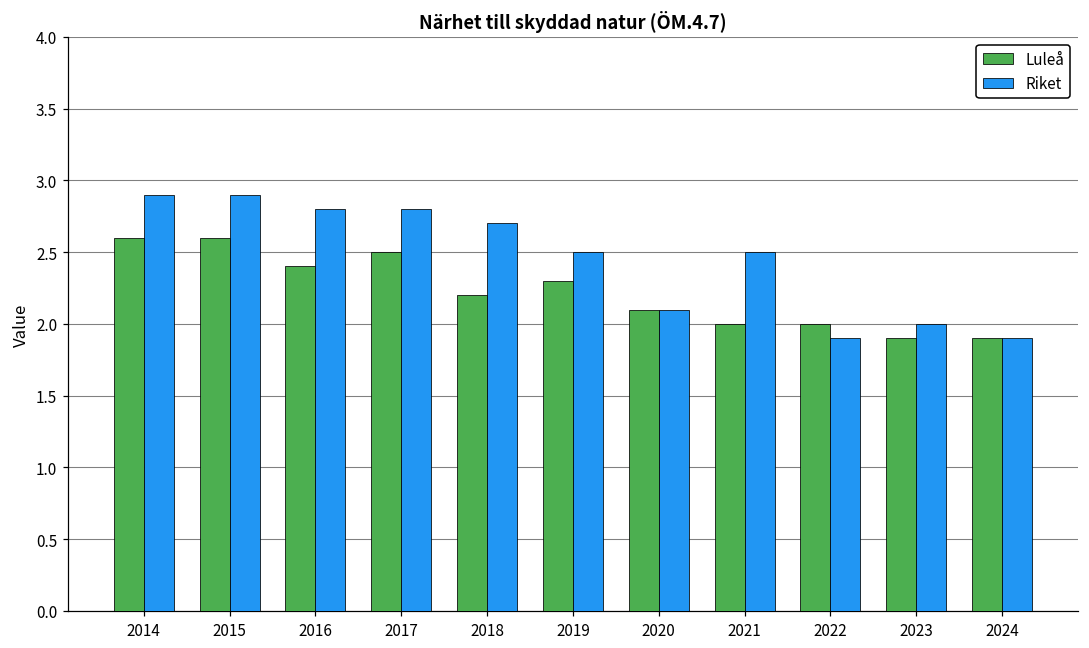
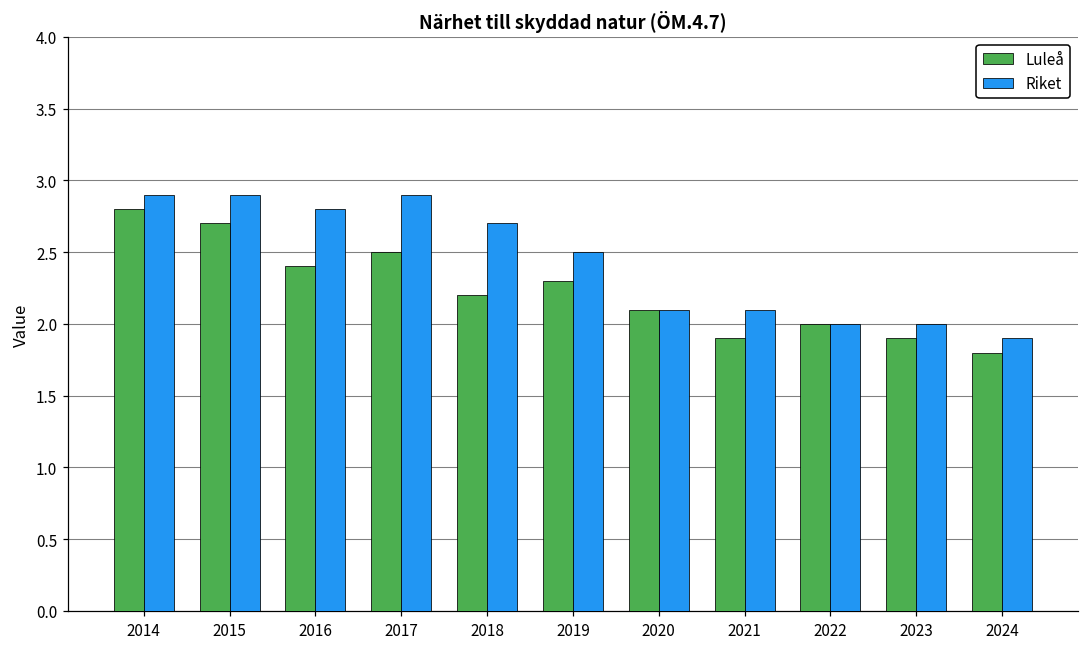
  {
    "Luleå": {
-     "2014": 2.6,
-     "2015": 2.6,
+     "2014": 2.8,
+     "2015": 2.7,
      "2016": 2.4,
      "2017": 2.5,
      "2018": 2.2,
      "2019": 2.3,
      "2020": 2.1,
-     "2021": 2.0,
+     "2021": 1.9,
      "2022": 2.0,
      "2023": 1.9,
-     "2024": 1.9
+     "2024": 1.8
    },
    "Riket": {
      "2014": 2.9,
      "2015": 2.9,
      "2016": 2.8,
-     "2017": 2.8,
+     "2017": 2.9,
      "2018": 2.7,
      "2019": 2.5,
      "2020": 2.1,
-     "2021": 2.5,
-     "2022": 1.9,
+     "2021": 2.1,
+     "2022": 2.0,
      "2023": 2.0,
      "2024": 1.9
    }
  }
